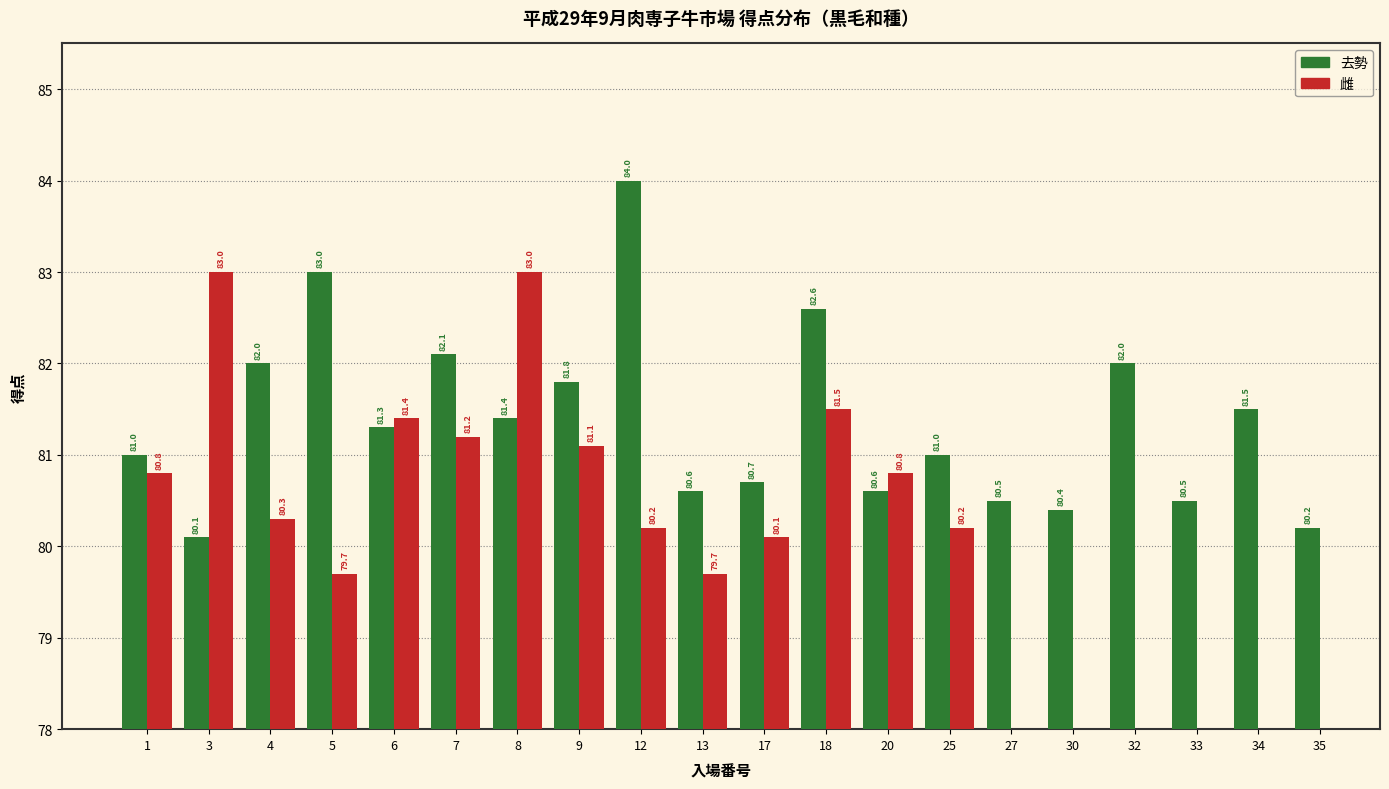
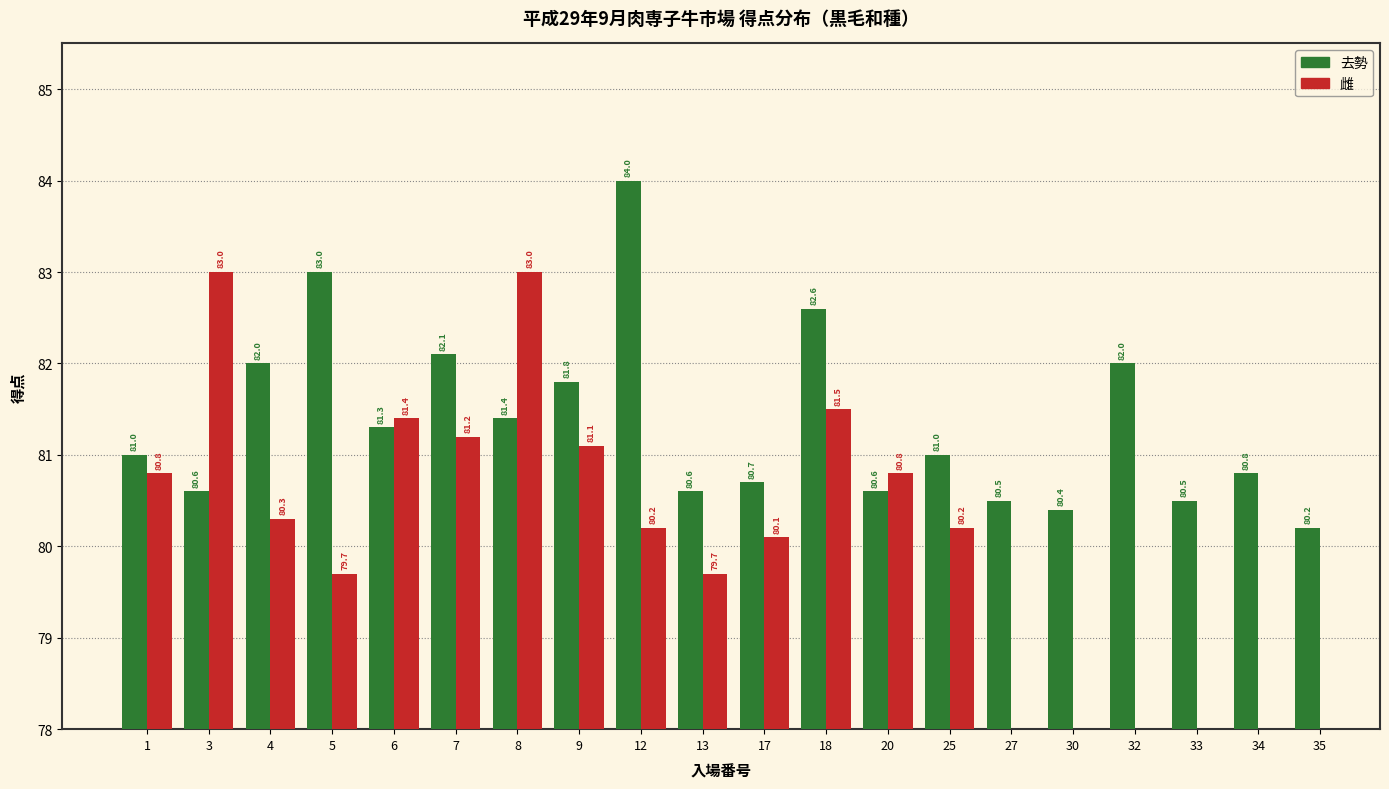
  {
    "去勢": {
      "1": 81.0,
-     "3": 80.1,
+     "3": 80.6,
      "4": 82.0,
      "5": 83.0,
      "6": 81.3,
      "7": 82.1,
      "8": 81.4,
      "9": 81.8,
      "12": 84.0,
      "13": 80.6,
      "17": 80.7,
      "18": 82.6,
      "20": 80.6,
      "25": 81.0,
      "27": 80.5,
      "30": 80.4,
      "32": 82.0,
      "33": 80.5,
-     "34": 81.5,
+     "34": 80.8,
      "35": 80.2
    }
  }
